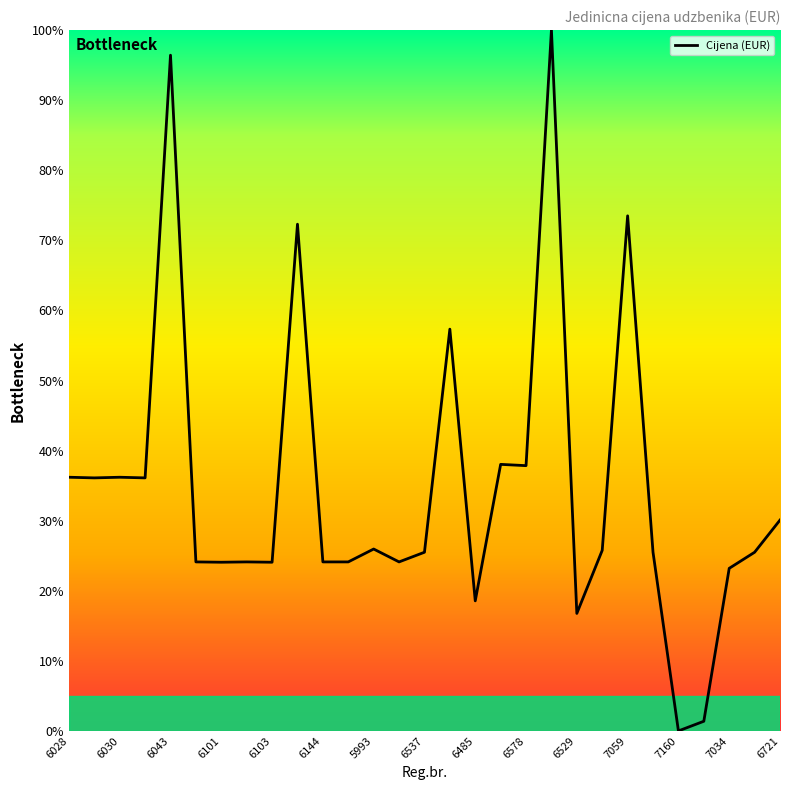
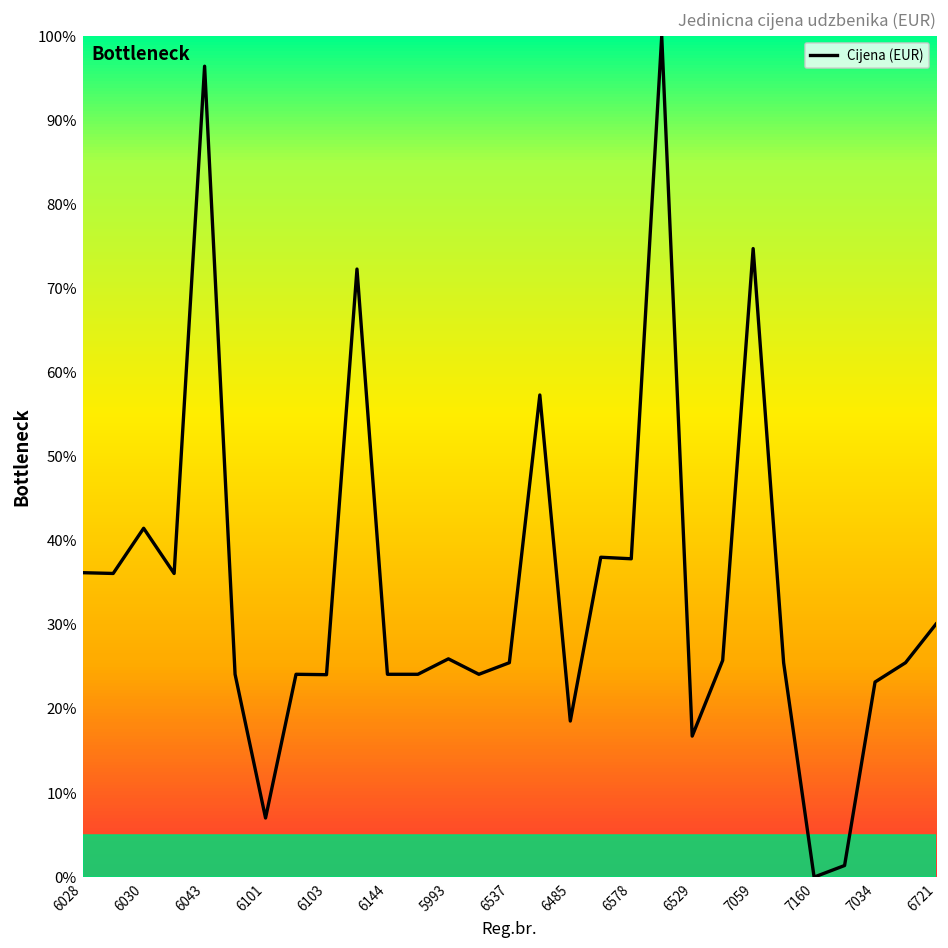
  {
    "6028": "36%",
-   "6030": "36%",
+   "6030": "41%",
    "6043": "96%",
-   "6101": "24%",
+   "6101": "7%",
    "6103": "24%",
    "6144": "24%",
    "5993": "26%",
    "6537": "25%",
    "6485": "19%",
    "6578": "38%",
    "6529": "17%",
-   "7059": "73%",
+   "7059": "75%",
    "7034": "23%",
    "6721": "30%"
  }
